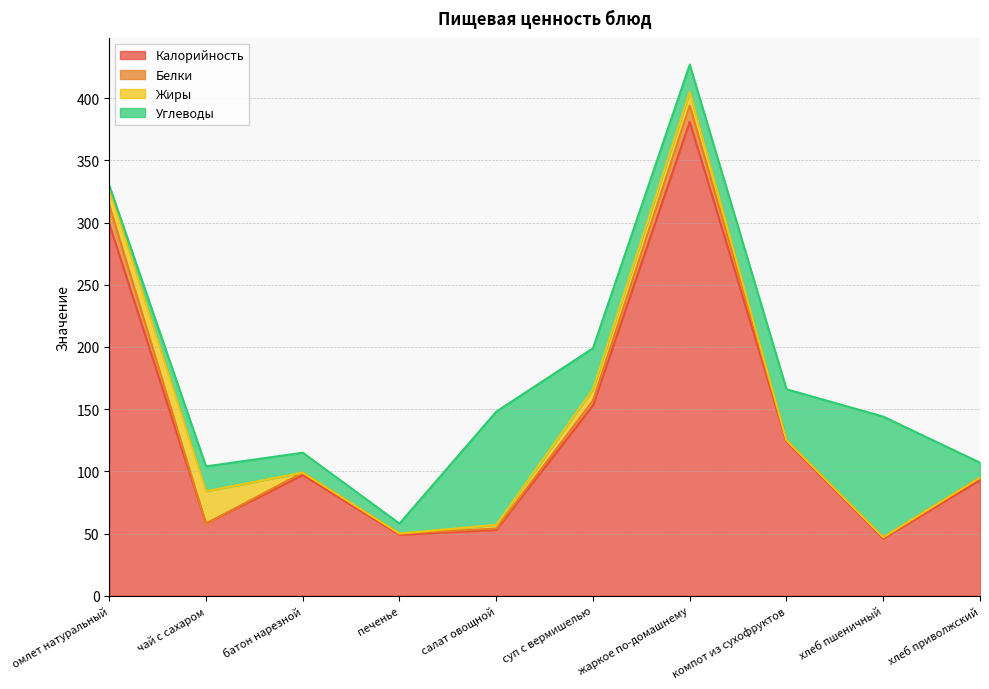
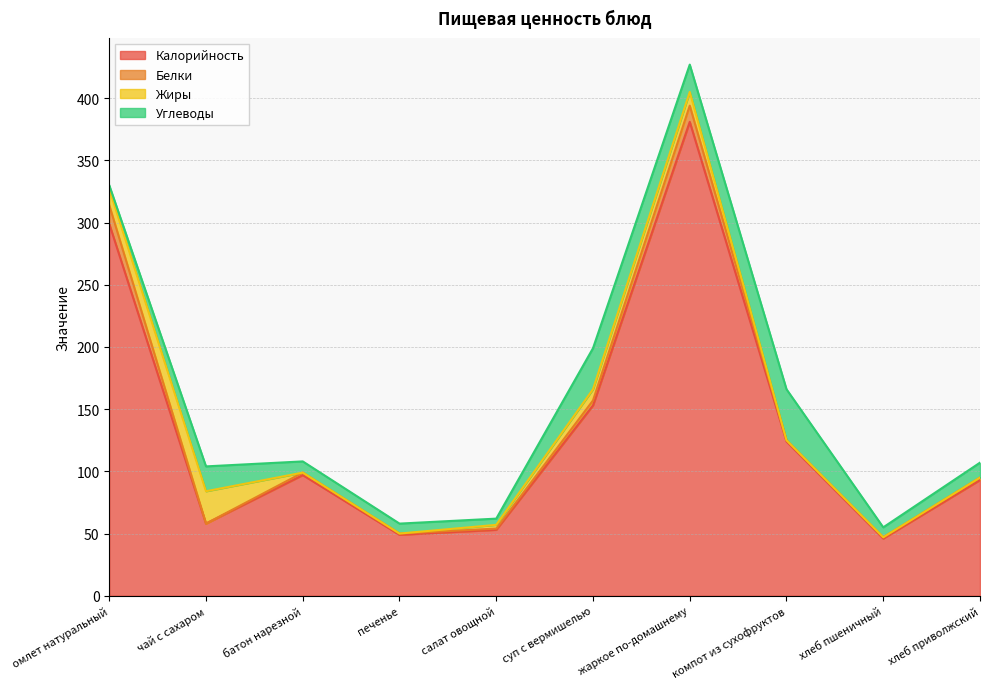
  {
    "Жиры": {
      "омлет натуральный": 13,
      "чай с сахаром": 26,
      "салат овощной": 3,
      "суп с вермишелью": 9,
      "жаркое по-домашнему": 11
    },
    "Углеводы": {
      "омлет натуральный": 3,
      "чай с сахаром": 20,
-     "батон нарезной": 16,
+     "батон нарезной": 9,
      "печенье": 8,
-     "салат овощной": 91,
+     "салат овощной": 5,
      "суп с вермишелью": 33,
      "жаркое по-домашнему": 22,
      "компот из сухофруктов": 41,
-     "хлеб пшеничный": 97,
+     "хлеб пшеничный": 8,
      "хлеб приволжский": 12
    }
  }
